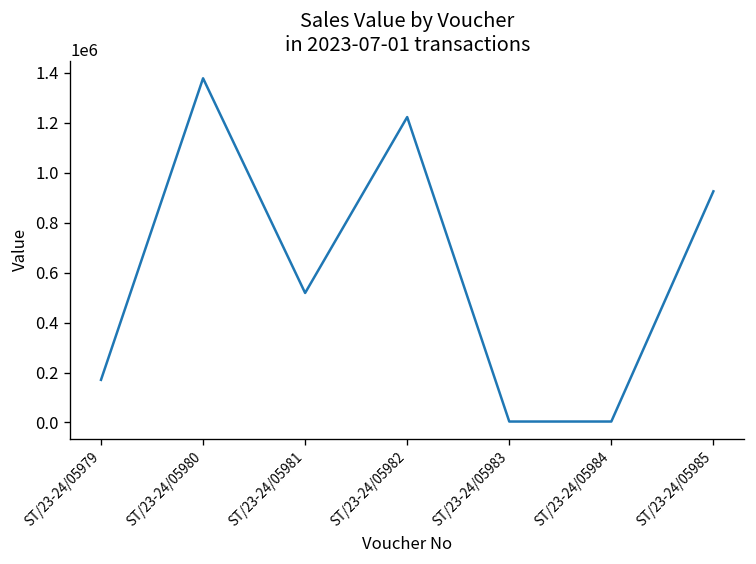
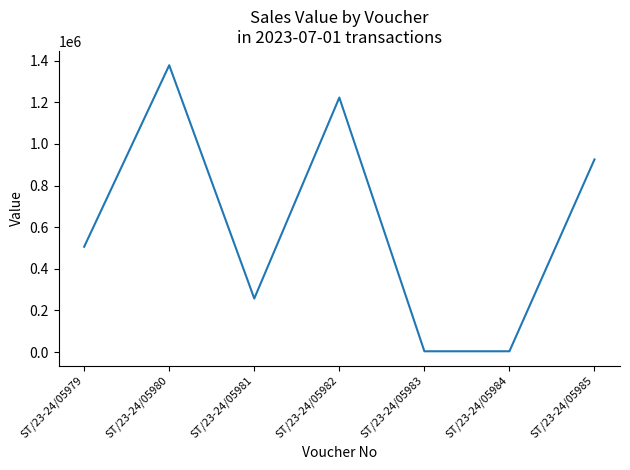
  {
-   "ST/23-24/05979": 170000,
+   "ST/23-24/05979": 510000,
    "ST/23-24/05980": 1380000,
-   "ST/23-24/05981": 520000,
+   "ST/23-24/05981": 260000,
    "ST/23-24/05982": 1220000,
    "ST/23-24/05983": 0,
    "ST/23-24/05984": 0,
    "ST/23-24/05985": 930000
  }
